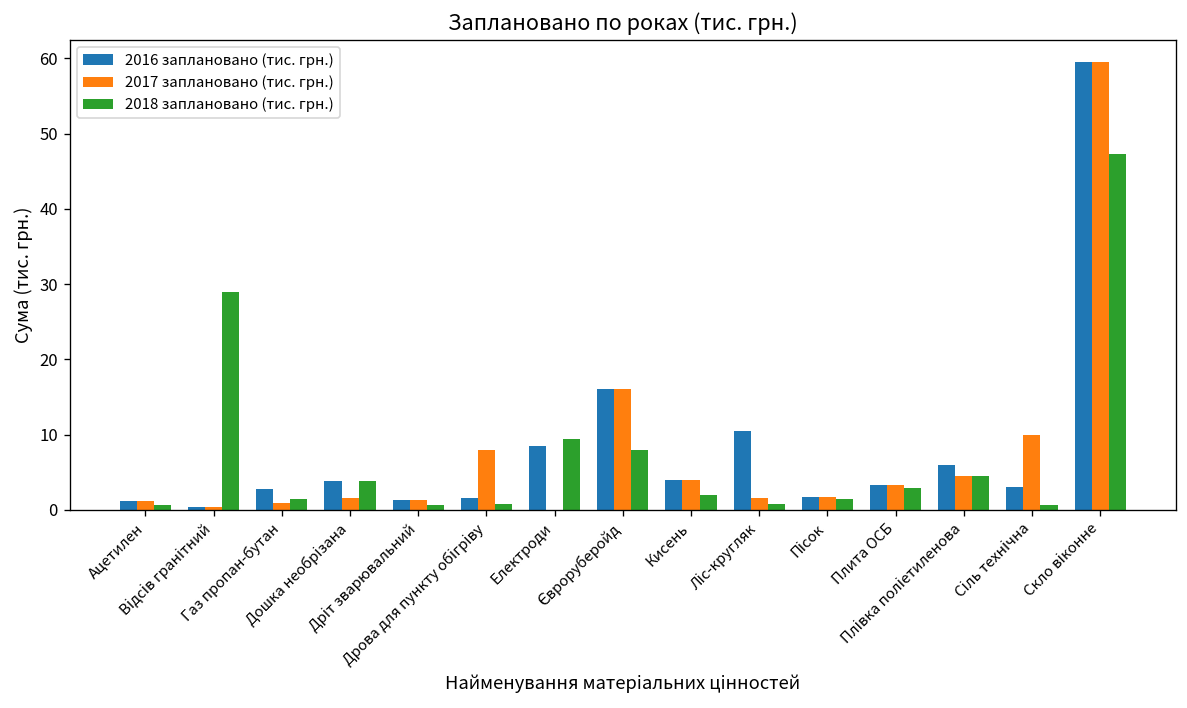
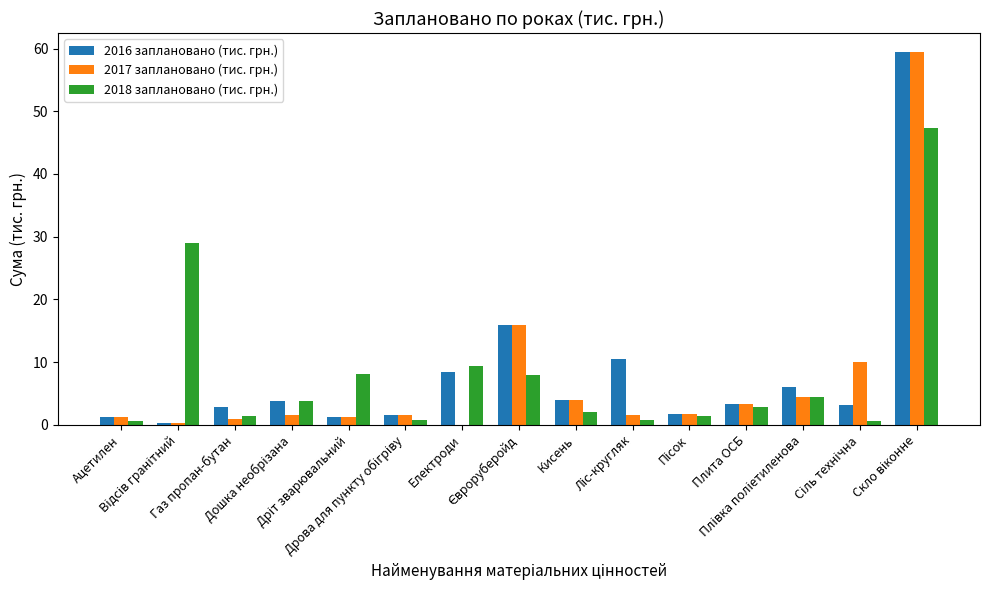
  {
    "2016 заплановано (тис. грн.)": {
      "Ацетилен": 1,
      "Газ пропан-бутан": 3,
      "Дошка необрізана": 4,
      "Дріт зварювальний": 1,
      "Дрова для пункту обігріву": 2,
      "Електроди": 9,
      "Євроруберойд": 16,
      "Кисень": 4,
      "Ліс-кругляк": 11,
      "Пісок": 2,
      "Плита ОСБ": 3,
      "Плівка поліетиленова": 6,
      "Сіль технічна": 3,
      "Скло віконне": 60
    },
    "2017 заплановано (тис. грн.)": {
      "Ацетилен": 1,
      "Газ пропан-бутан": 1,
      "Дошка необрізана": 2,
      "Дріт зварювальний": 1,
-     "Дрова для пункту обігріву": 8,
+     "Дрова для пункту обігріву": 2,
      "Електроди": 0,
      "Євроруберойд": 16,
      "Кисень": 4,
      "Ліс-кругляк": 2,
      "Пісок": 2,
      "Плита ОСБ": 3,
      "Плівка поліетиленова": 5,
      "Сіль технічна": 10,
      "Скло віконне": 60
    },
    "2018 заплановано (тис. грн.)": {
      "Ацетилен": 1,
      "Відсів гранітний": 29,
      "Газ пропан-бутан": 1,
      "Дошка необрізана": 4,
-     "Дріт зварювальний": 1,
+     "Дріт зварювальний": 8,
      "Дрова для пункту обігріву": 1,
      "Електроди": 9,
      "Євроруберойд": 8,
      "Кисень": 2,
      "Ліс-кругляк": 1,
      "Пісок": 1,
      "Плита ОСБ": 3,
      "Плівка поліетиленова": 5,
      "Сіль технічна": 1,
      "Скло віконне": 47
    }
  }
